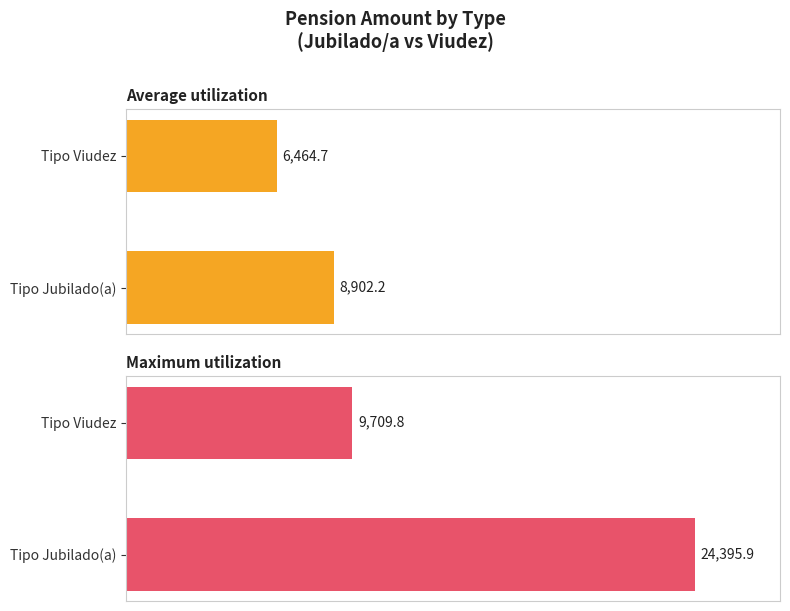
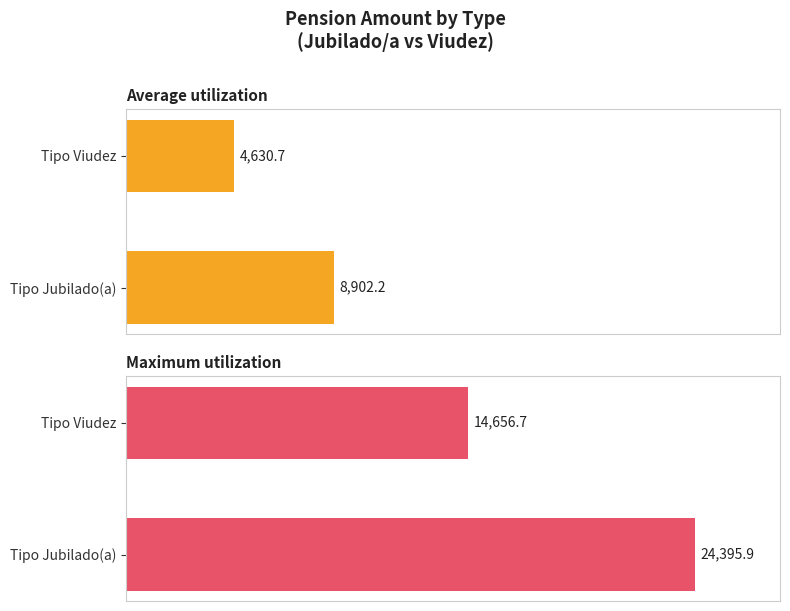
  {
    "Average utilization": {
-     "Tipo Viudez": "6,464.7",
+     "Tipo Viudez": "4,630.7",
      "Tipo Jubilado(a)": "8,902.2"
    },
    "Maximum utilization": {
-     "Tipo Viudez": "9,709.8",
+     "Tipo Viudez": "14,656.7",
      "Tipo Jubilado(a)": "24,395.9"
    }
  }
